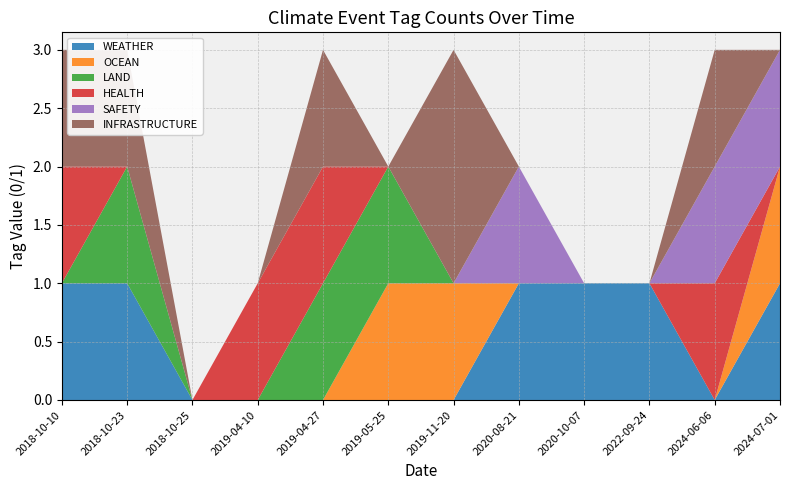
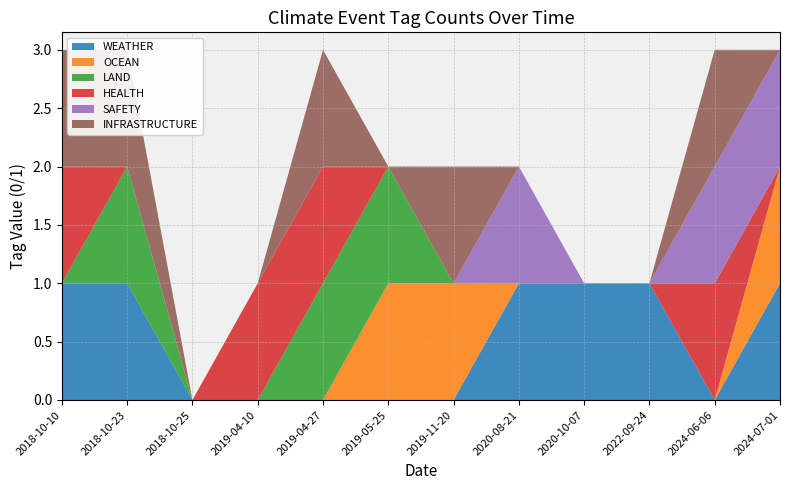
  {
    "WEATHER": {
      "2019-05-25": 0,
      "2019-11-20": 0,
      "2024-07-01": 1
    },
    "SAFETY": {
      "2024-06-06": 1
    },
    "INFRASTRUCTURE": {
      "2018-10-10": 1,
      "2019-04-27": 1,
-     "2019-11-20": 2,
+     "2019-11-20": 1,
      "2024-06-06": 1
    }
  }
